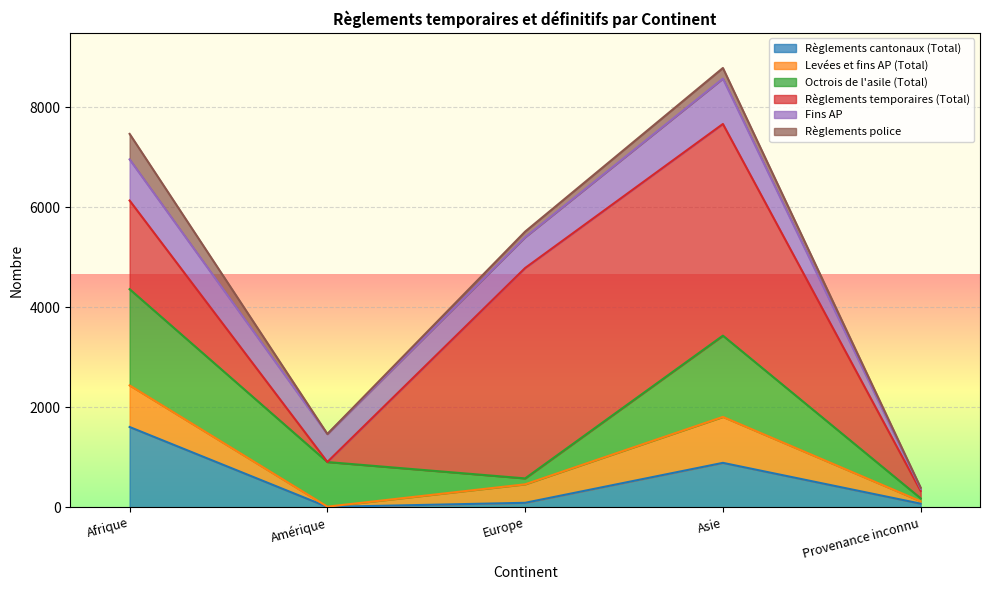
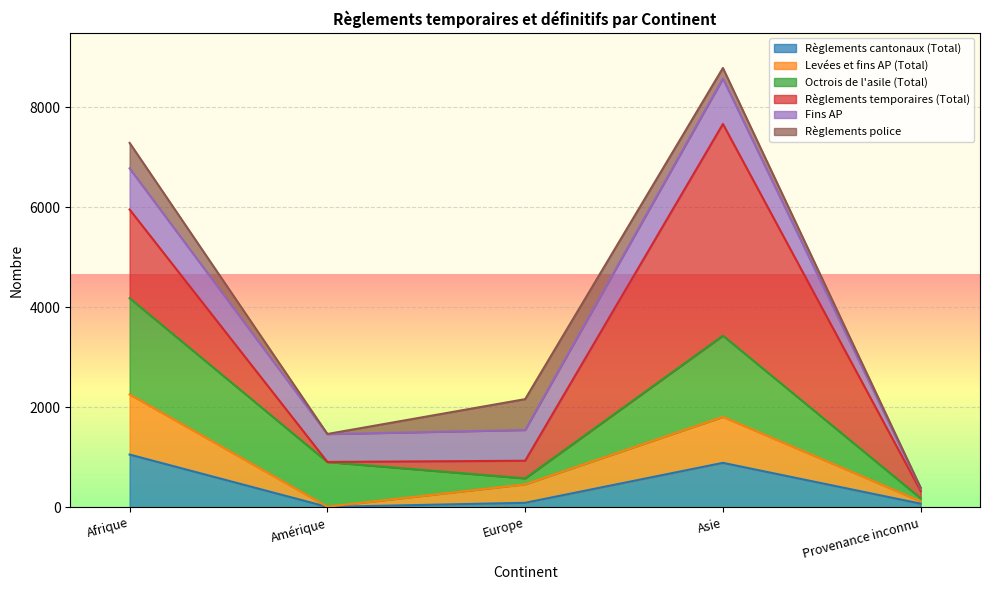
  {
    "Règlements cantonaux (Total)": {
-     "Afrique": 1600,
+     "Afrique": 1100,
      "Europe": 100,
      "Asie": 900
    },
    "Levées et fins AP (Total)": {
-     "Afrique": 800,
+     "Afrique": 1200,
      "Europe": 400,
      "Asie": 900
    },
    "Octrois de l'asile (Total)": {
      "Afrique": 1900,
      "Europe": 100,
      "Asie": 1600,
      "Provenance inconnu": 100
    },
    "Règlements temporaires (Total)": {
      "Afrique": 1800,
-     "Europe": 4200,
+     "Europe": 400,
      "Asie": 4200
    },
    "Fins AP": {
      "Afrique": 800,
      "Europe": 600,
      "Asie": 900
    },
    "Règlements police": {
      "Afrique": 500,
-     "Europe": 100,
+     "Europe": 600,
      "Asie": 200
    }
  }
